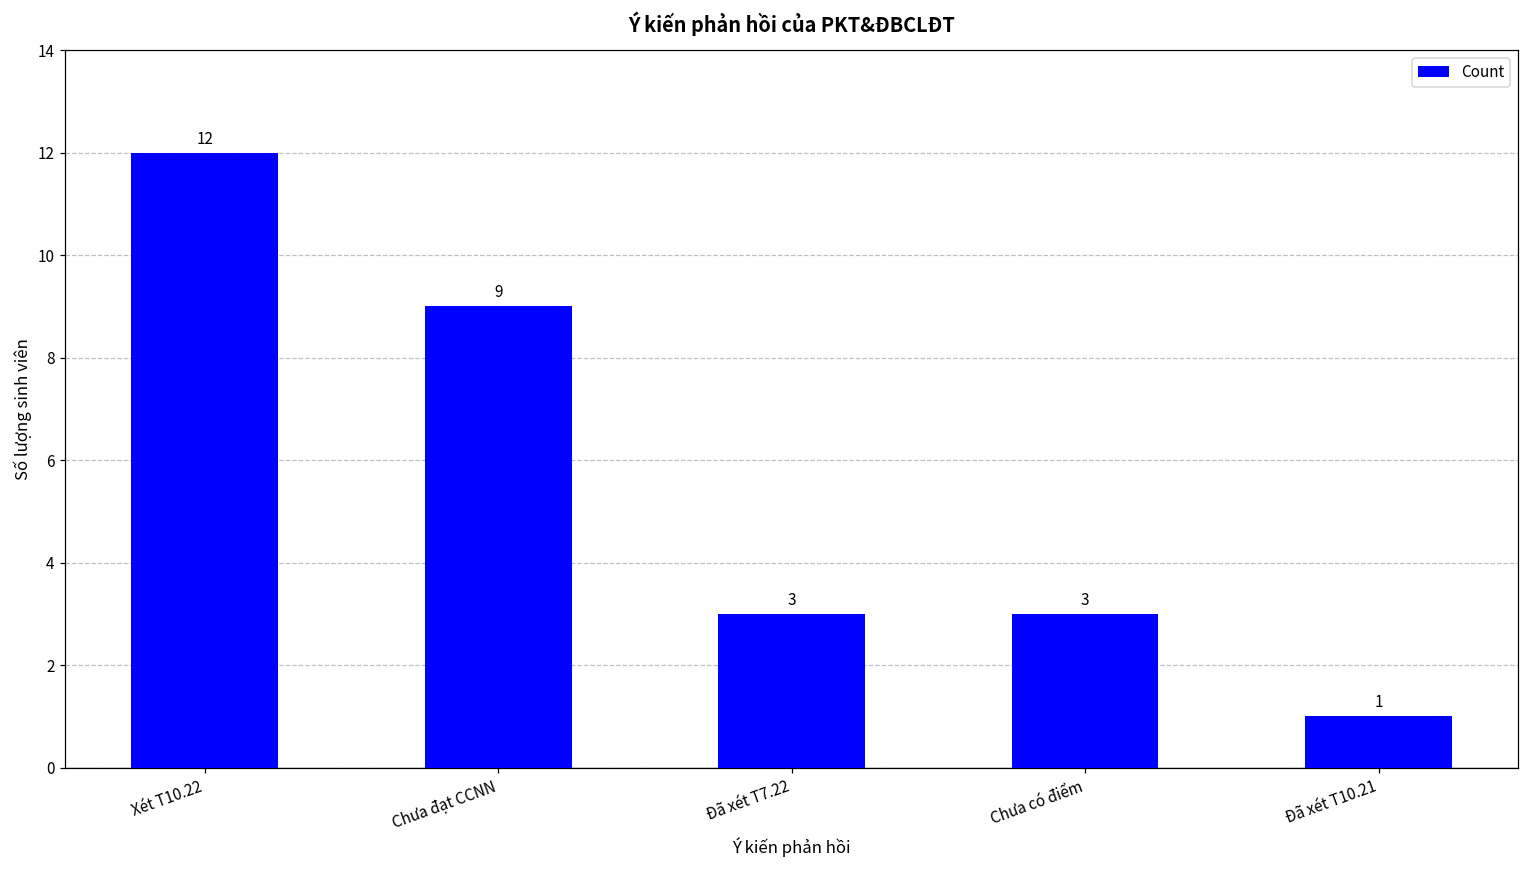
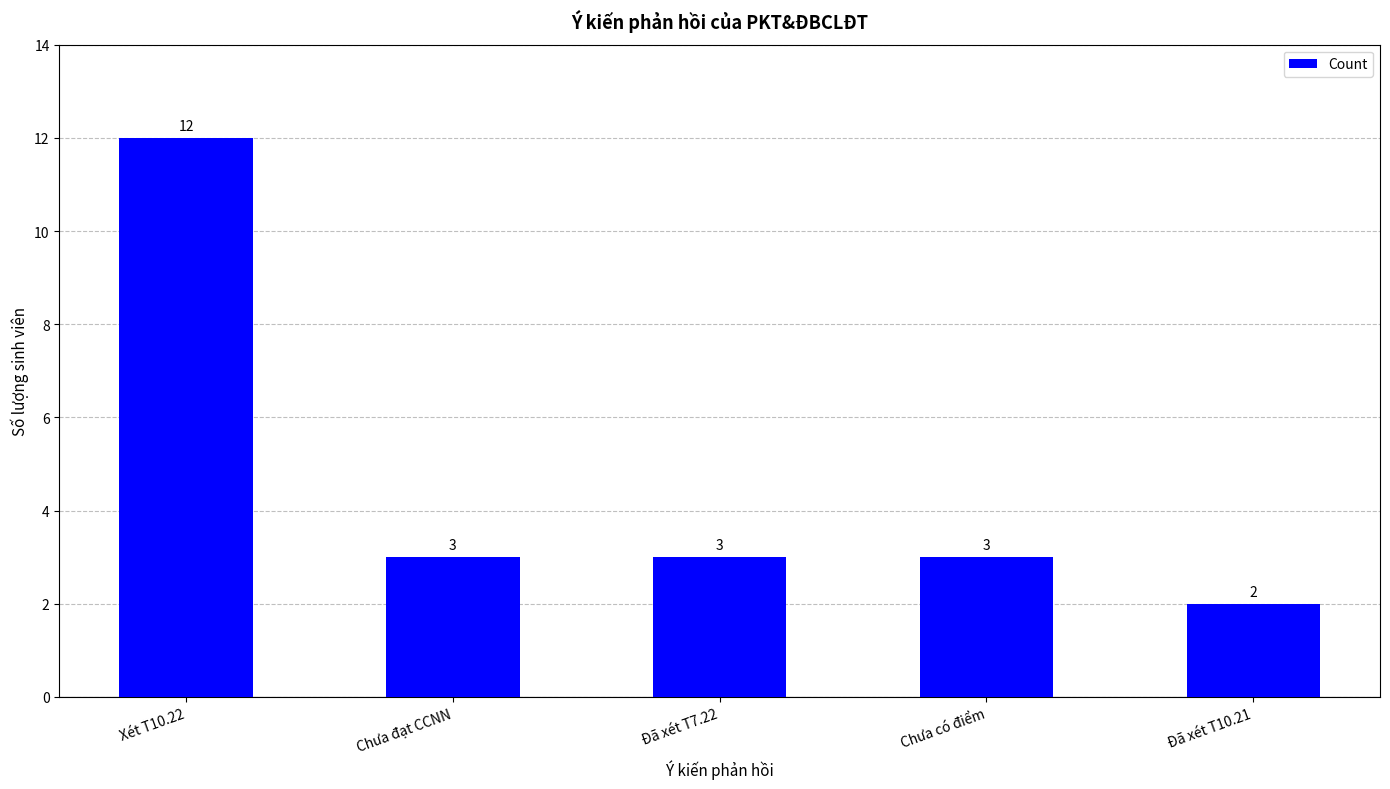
  {
    "Xét T10.22": 12,
-   "Chưa đạt CCNN": 9,
+   "Chưa đạt CCNN": 3,
    "Đã xét T7.22": 3,
    "Chưa có điểm": 3,
-   "Đã xét T10.21": 1
+   "Đã xét T10.21": 2
  }
